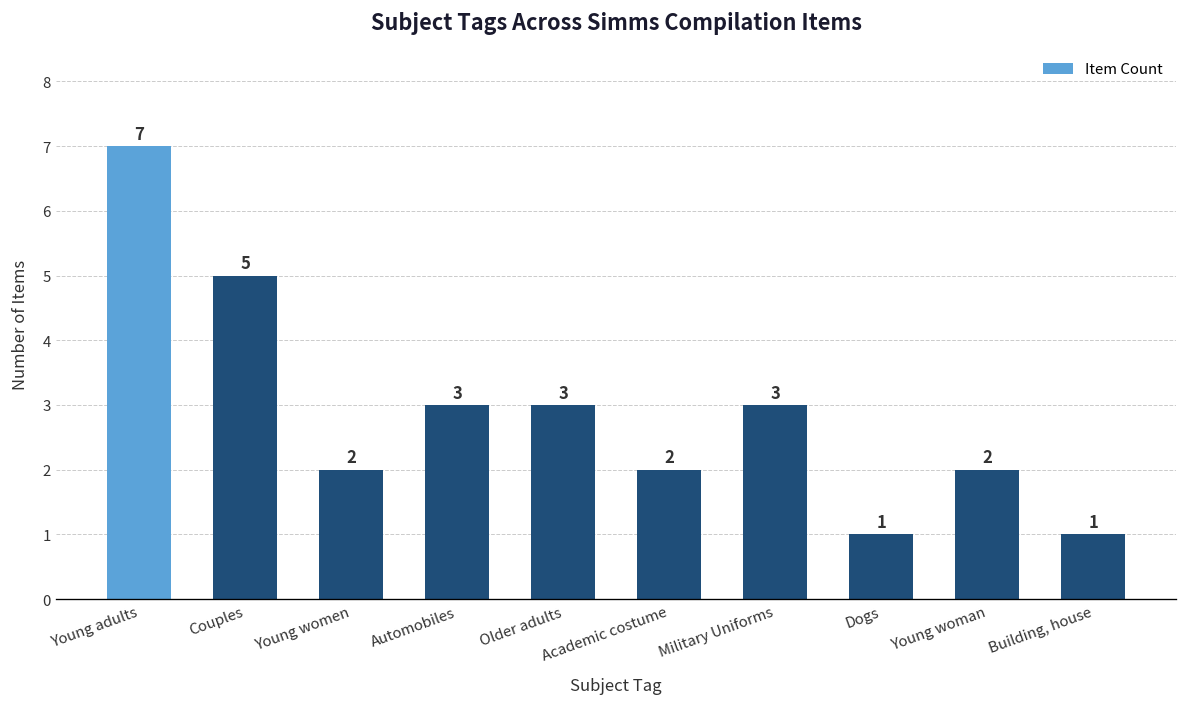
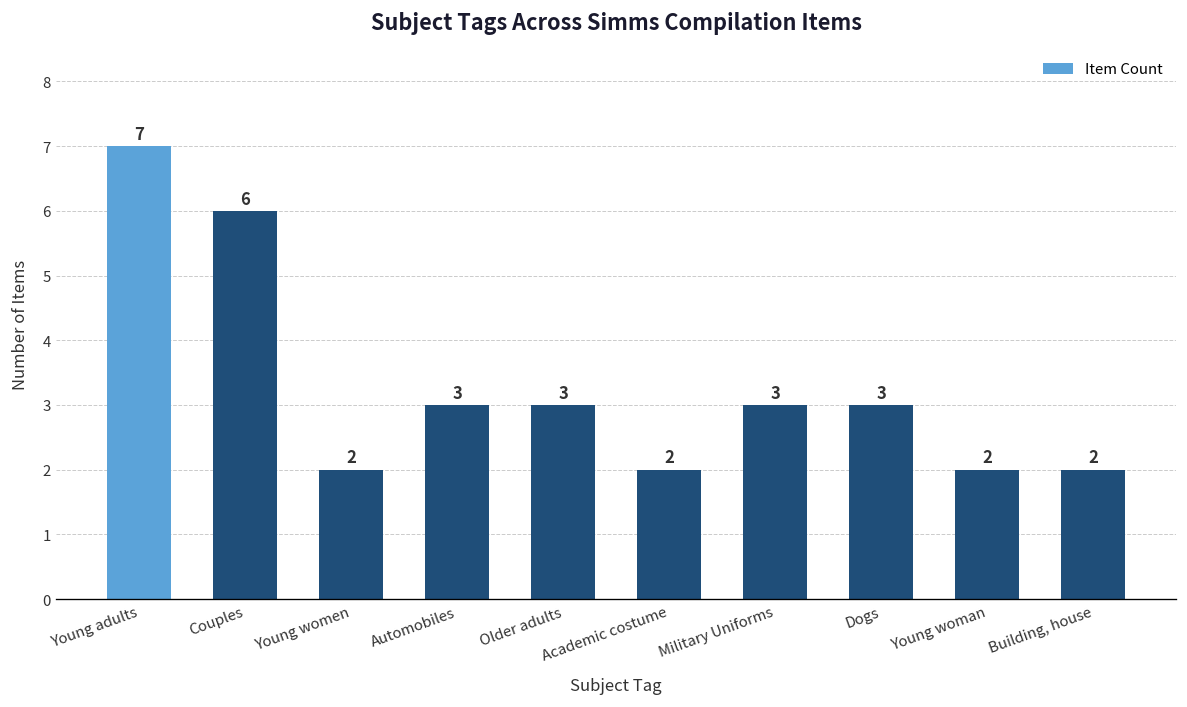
  {
    "Young adults": 7,
-   "Couples": 5,
+   "Couples": 6,
    "Young women": 2,
    "Automobiles": 3,
    "Older adults": 3,
    "Academic costume": 2,
    "Military Uniforms": 3,
-   "Dogs": 1,
+   "Dogs": 3,
    "Young woman": 2,
-   "Building, house": 1
+   "Building, house": 2
  }
